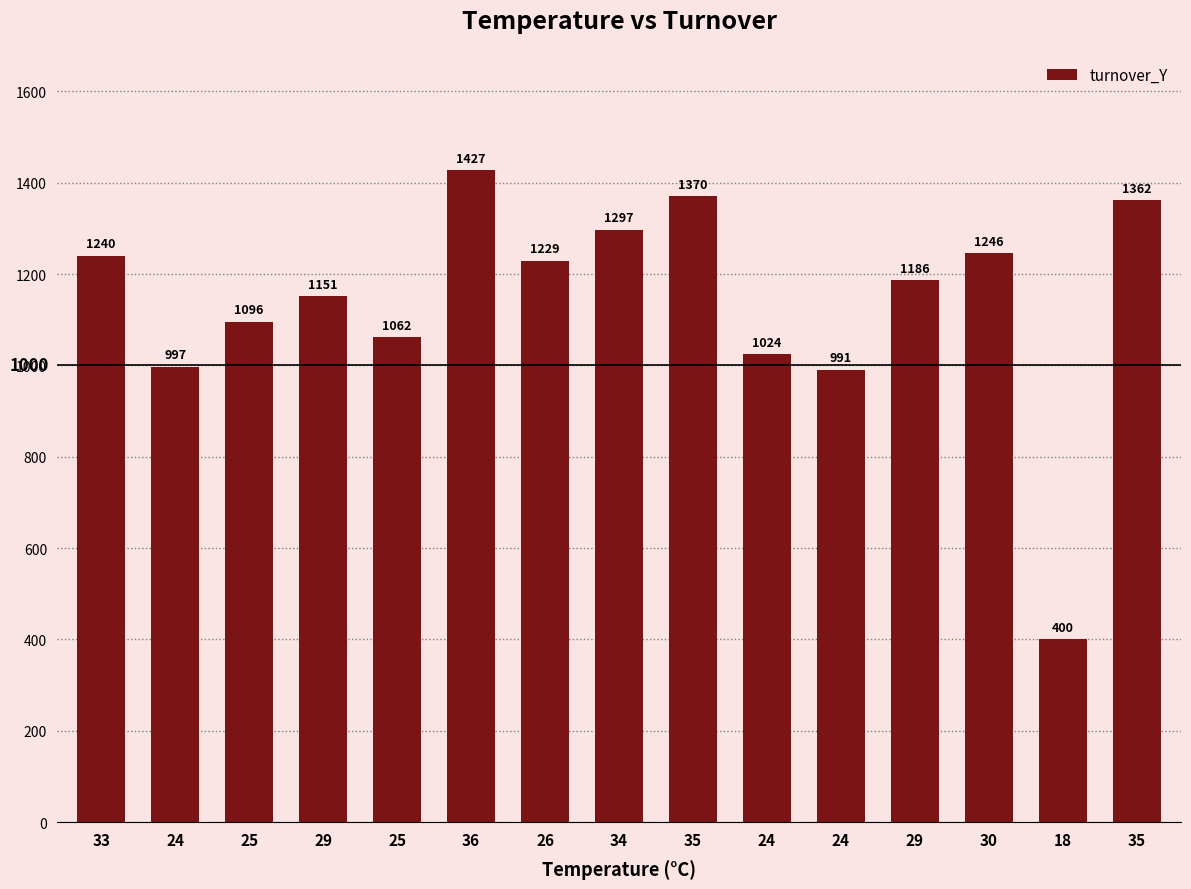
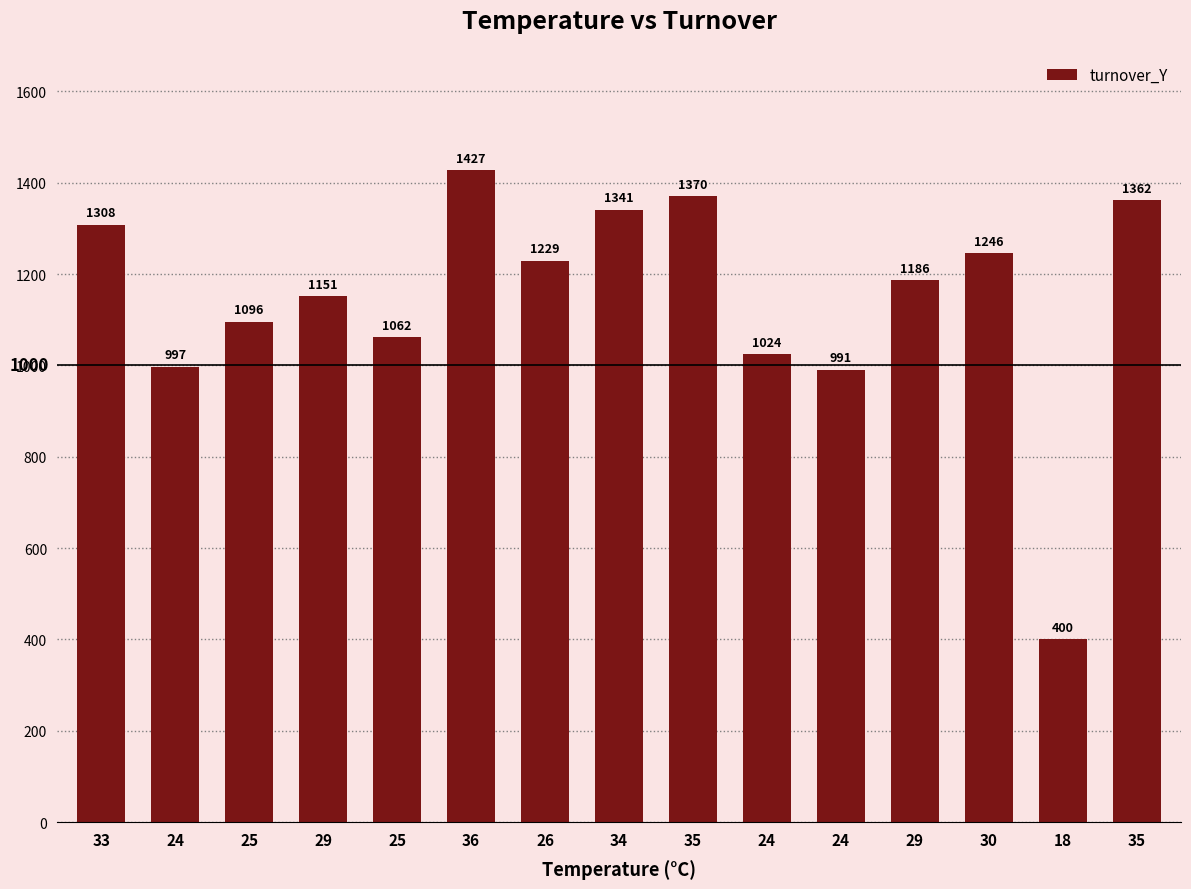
  {
-   "33": 1240,
+   "33": 1308,
    "36": 1427,
    "26": 1229,
-   "34": 1297,
+   "34": 1341,
    "30": 1246,
    "18": 400
  }
